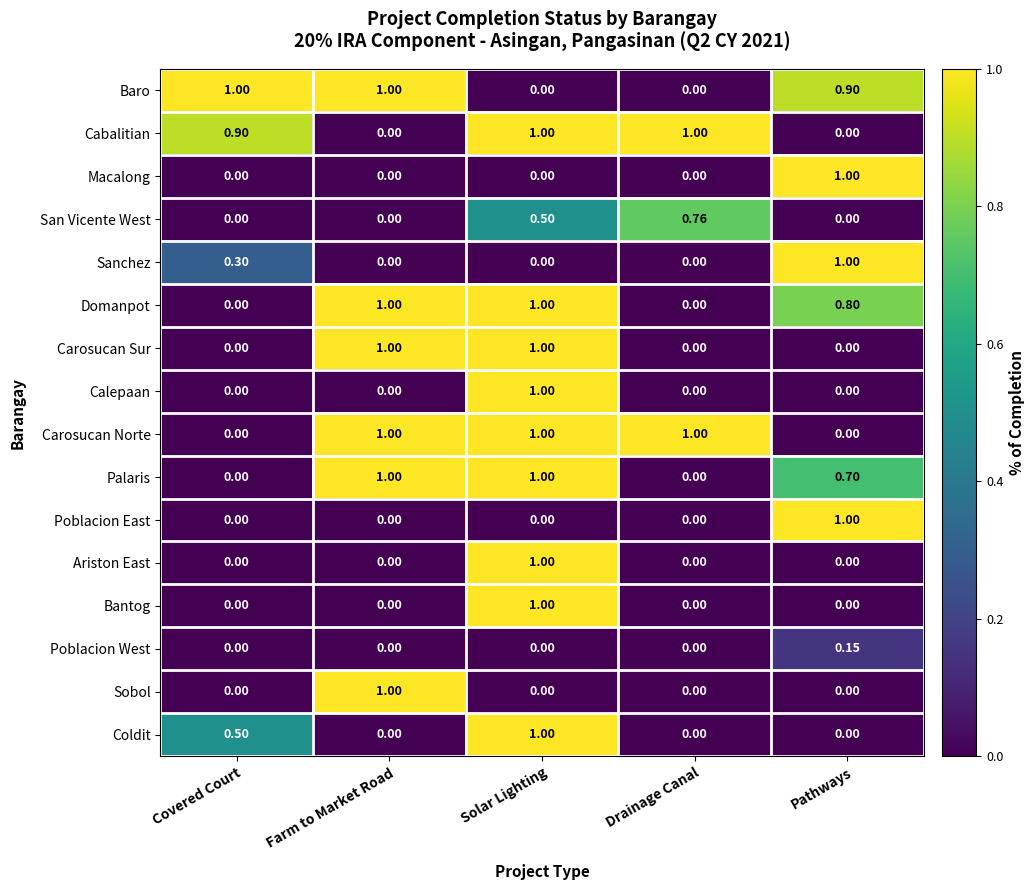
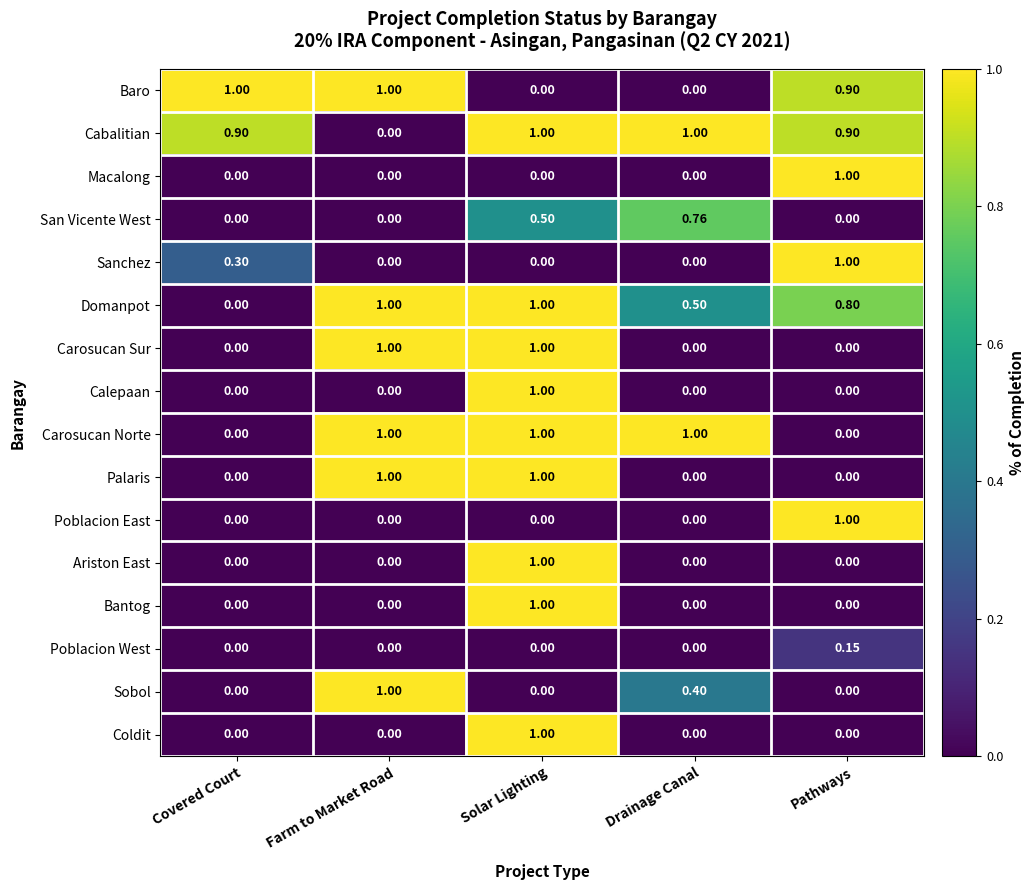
  {
    "Baro": {
      "Covered Court": 1.00,
      "Farm to Market Road": 1.00,
      "Solar Lighting": 0.00,
      "Drainage Canal": 0.00,
      "Pathways": 0.90
    },
    "Cabalitian": {
      "Covered Court": 0.90,
      "Farm to Market Road": 0.00,
      "Solar Lighting": 1.00,
      "Drainage Canal": 1.00,
-     "Pathways": 0.00
+     "Pathways": 0.90
    },
    "Macalong": {
      "Covered Court": 0.00,
      "Farm to Market Road": 0.00,
      "Solar Lighting": 0.00,
      "Drainage Canal": 0.00,
      "Pathways": 1.00
    },
    "San Vicente West": {
      "Covered Court": 0.00,
      "Farm to Market Road": 0.00,
      "Solar Lighting": 0.50,
      "Drainage Canal": 0.76,
      "Pathways": 0.00
    },
    "Sanchez": {
      "Covered Court": 0.30,
      "Farm to Market Road": 0.00,
      "Solar Lighting": 0.00,
      "Drainage Canal": 0.00,
      "Pathways": 1.00
    },
    "Domanpot": {
      "Covered Court": 0.00,
      "Farm to Market Road": 1.00,
      "Solar Lighting": 1.00,
-     "Drainage Canal": 0.00,
+     "Drainage Canal": 0.50,
      "Pathways": 0.80
    },
    "Carosucan Sur": {
      "Covered Court": 0.00,
      "Farm to Market Road": 1.00,
      "Solar Lighting": 1.00,
      "Drainage Canal": 0.00,
      "Pathways": 0.00
    },
    "Calepaan": {
      "Covered Court": 0.00,
      "Farm to Market Road": 0.00,
      "Solar Lighting": 1.00,
      "Drainage Canal": 0.00,
      "Pathways": 0.00
    },
    "Carosucan Norte": {
      "Covered Court": 0.00,
      "Farm to Market Road": 1.00,
      "Solar Lighting": 1.00,
      "Drainage Canal": 1.00,
      "Pathways": 0.00
    },
    "Palaris": {
      "Covered Court": 0.00,
      "Farm to Market Road": 1.00,
      "Solar Lighting": 1.00,
      "Drainage Canal": 0.00,
-     "Pathways": 0.70
+     "Pathways": 0.00
    },
    "Poblacion East": {
      "Covered Court": 0.00,
      "Farm to Market Road": 0.00,
      "Solar Lighting": 0.00,
      "Drainage Canal": 0.00,
      "Pathways": 1.00
    },
    "Ariston East": {
      "Covered Court": 0.00,
      "Farm to Market Road": 0.00,
      "Solar Lighting": 1.00,
      "Drainage Canal": 0.00,
      "Pathways": 0.00
    },
    "Bantog": {
      "Covered Court": 0.00,
      "Farm to Market Road": 0.00,
      "Solar Lighting": 1.00,
      "Drainage Canal": 0.00,
      "Pathways": 0.00
    },
    "Poblacion West": {
      "Covered Court": 0.00,
      "Farm to Market Road": 0.00,
      "Solar Lighting": 0.00,
      "Drainage Canal": 0.00,
      "Pathways": 0.15
    },
    "Sobol": {
      "Covered Court": 0.00,
      "Farm to Market Road": 1.00,
      "Solar Lighting": 0.00,
-     "Drainage Canal": 0.00,
+     "Drainage Canal": 0.40,
      "Pathways": 0.00
    },
    "Coldit": {
-     "Covered Court": 0.50,
+     "Covered Court": 0.00,
      "Farm to Market Road": 0.00,
      "Solar Lighting": 1.00,
      "Drainage Canal": 0.00,
      "Pathways": 0.00
    }
  }
